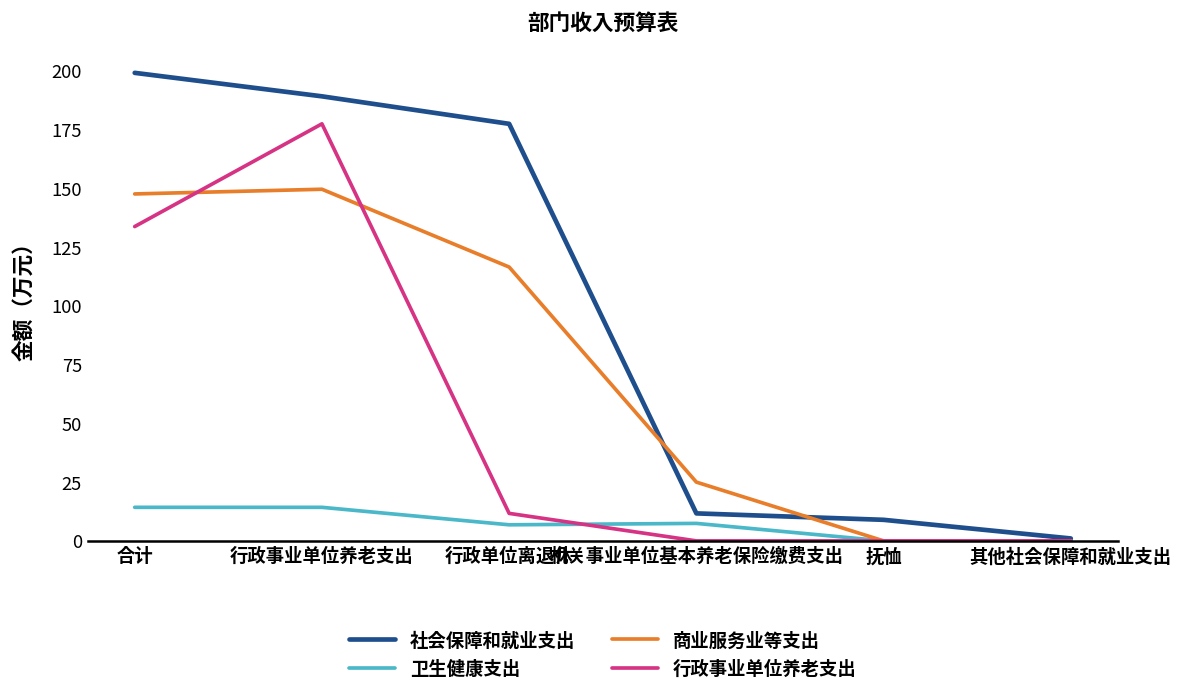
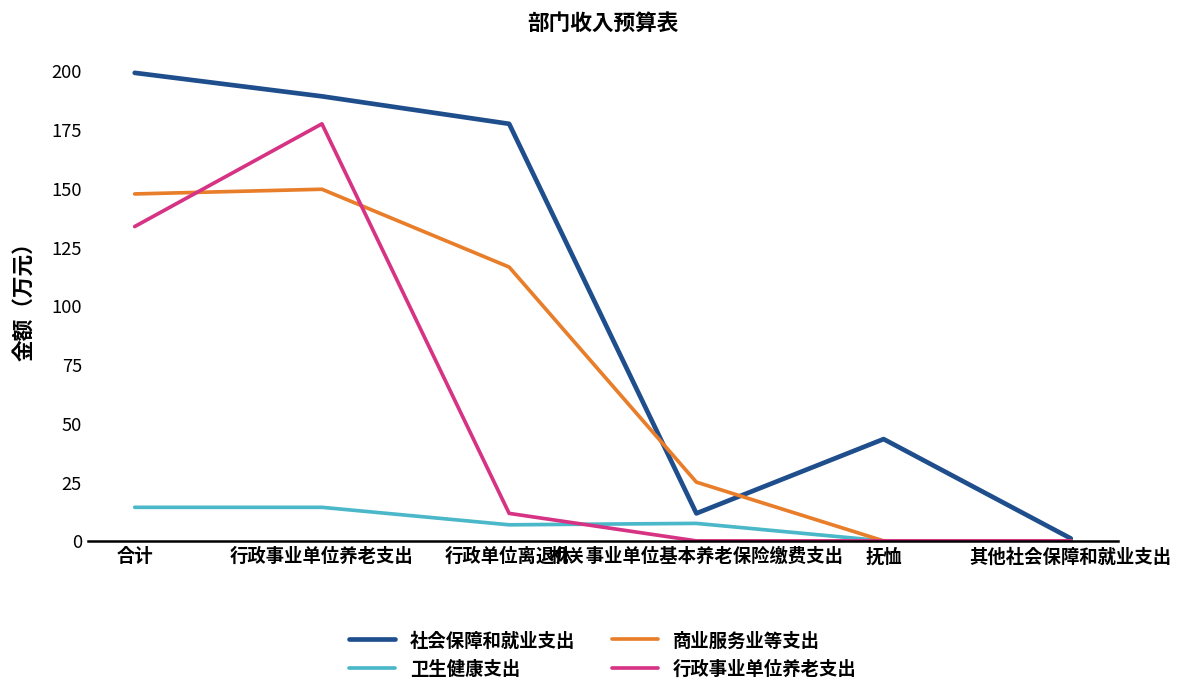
  {
    "社会保障和就业支出": {
      "合计": 199,
      "行政事业单位养老支出": 189,
      "机关事业单位基本养老保险缴费支出": 12,
-     "抚恤": 9
+     "抚恤": 43
    },
    "卫生健康支出": {
      "合计": 14,
      "行政事业单位养老支出": 14,
      "机关事业单位基本养老保险缴费支出": 7
    },
    "商业服务业等支出": {
      "合计": 148,
      "行政事业单位养老支出": 150,
      "机关事业单位基本养老保险缴费支出": 25
    },
    "行政事业单位养老支出": {
      "合计": 134,
      "行政事业单位养老支出": 177,
      "机关事业单位基本养老保险缴费支出": 0
    }
  }
